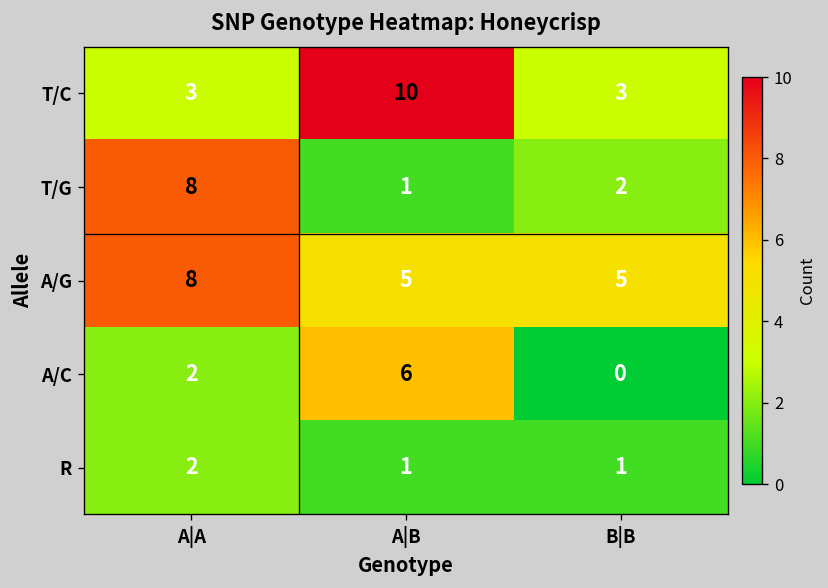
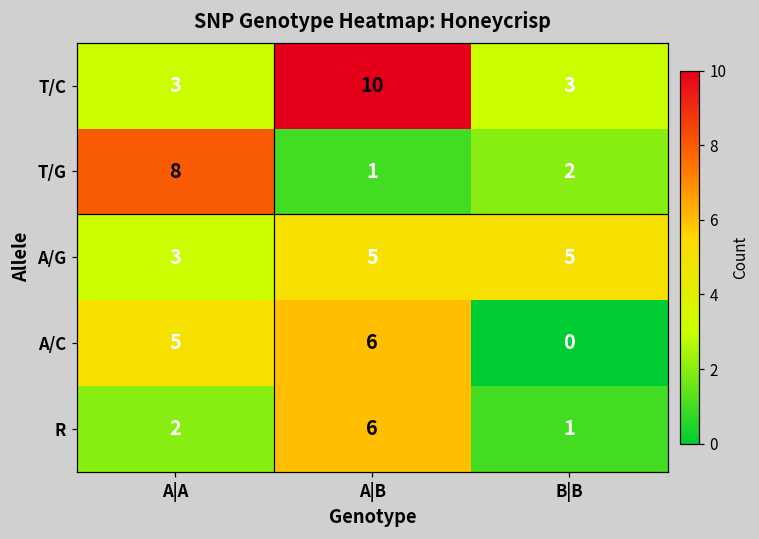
  {
    "T/C": {
      "A|A": 3,
      "A|B": 10,
      "B|B": 3
    },
    "T/G": {
      "A|A": 8,
      "A|B": 1,
      "B|B": 2
    },
    "A/G": {
-     "A|A": 8,
+     "A|A": 3,
      "A|B": 5,
      "B|B": 5
    },
    "A/C": {
-     "A|A": 2,
+     "A|A": 5,
      "A|B": 6,
      "B|B": 0
    },
    "R": {
      "A|A": 2,
-     "A|B": 1,
+     "A|B": 6,
      "B|B": 1
    }
  }
